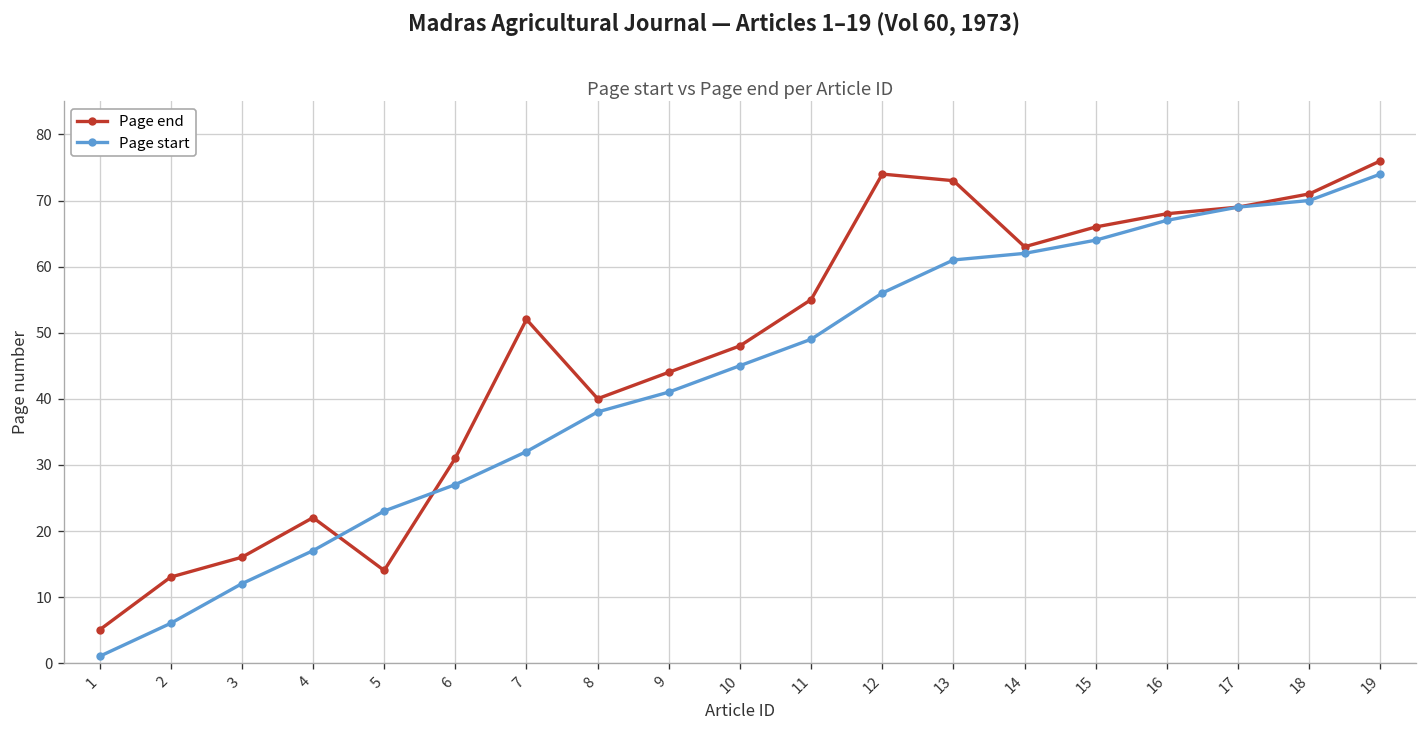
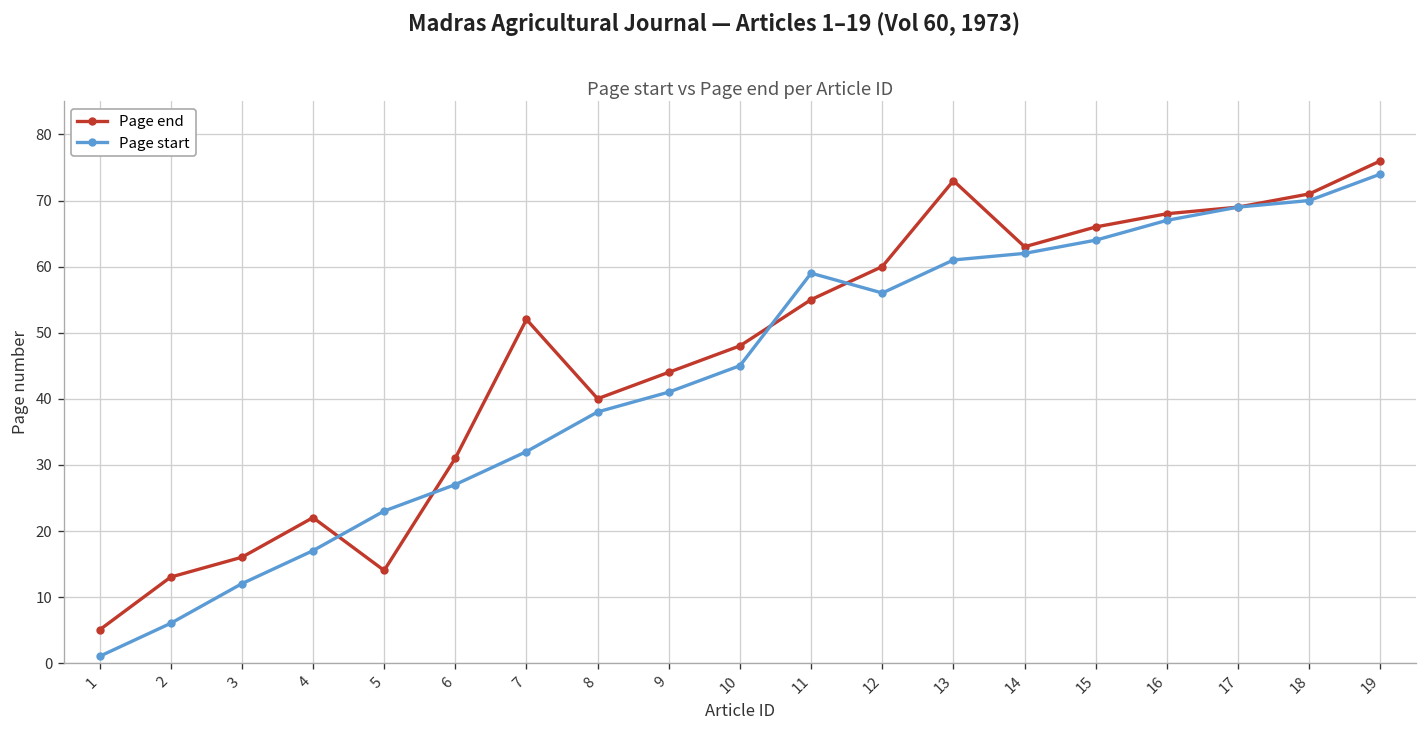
  {
    "Page end": {
      "1": 5,
      "2": 13,
      "3": 16,
      "4": 22,
      "5": 14,
      "6": 31,
      "7": 52,
      "8": 40,
      "9": 44,
      "10": 48,
      "11": 55,
-     "12": 74,
+     "12": 60,
      "13": 73,
      "14": 63,
      "15": 66,
      "16": 68,
      "18": 71,
      "19": 76
    },
    "Page start": {
      "1": 1,
      "2": 6,
      "3": 12,
      "4": 17,
      "5": 23,
      "6": 27,
      "7": 32,
      "8": 38,
      "9": 41,
      "10": 45,
-     "11": 49,
+     "11": 59,
      "12": 56,
      "13": 61,
      "14": 62,
      "15": 64,
      "16": 67,
      "18": 70,
      "19": 74
    }
  }
